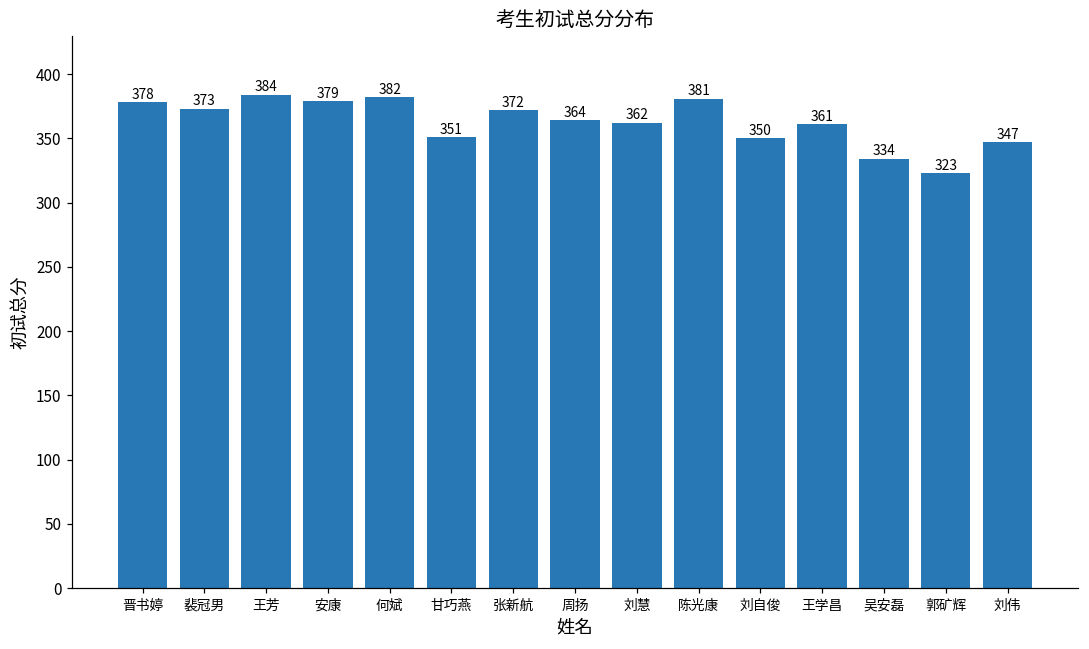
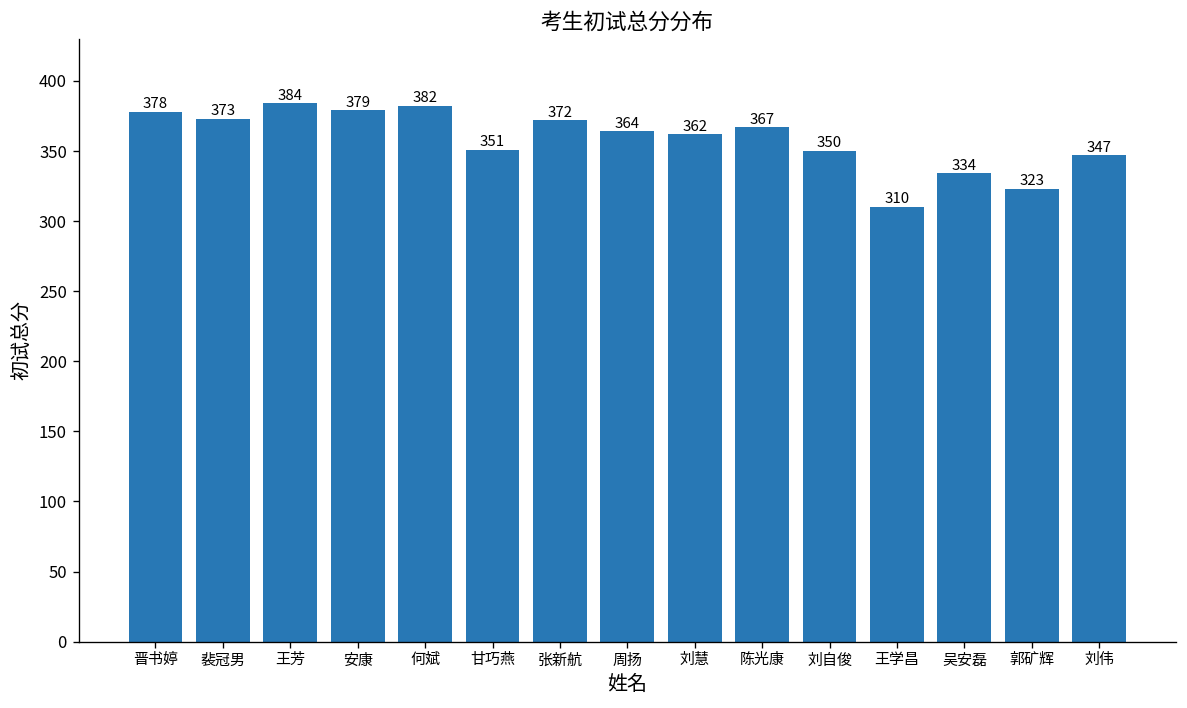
  {
    "晋书婷": 378,
    "裴冠男": 373,
    "王芳": 384,
    "安康": 379,
    "何斌": 382,
    "甘巧燕": 351,
    "张新航": 372,
    "周扬": 364,
    "刘慧": 362,
-   "陈光康": 381,
+   "陈光康": 367,
    "刘自俊": 350,
-   "王学昌": 361,
+   "王学昌": 310,
    "吴安磊": 334,
    "郭矿辉": 323,
    "刘伟": 347
  }
